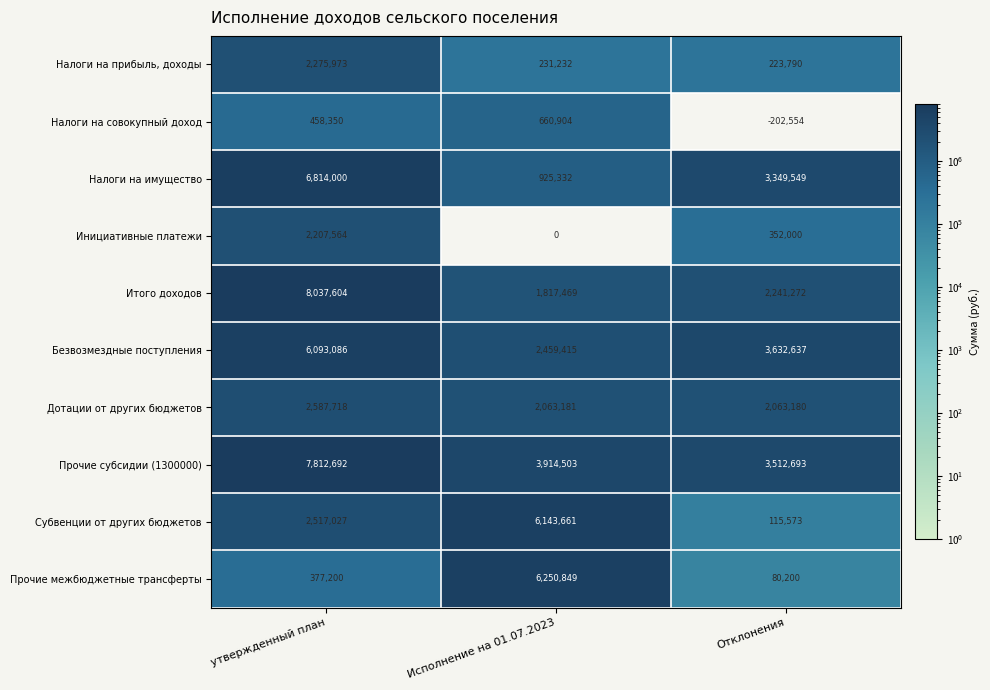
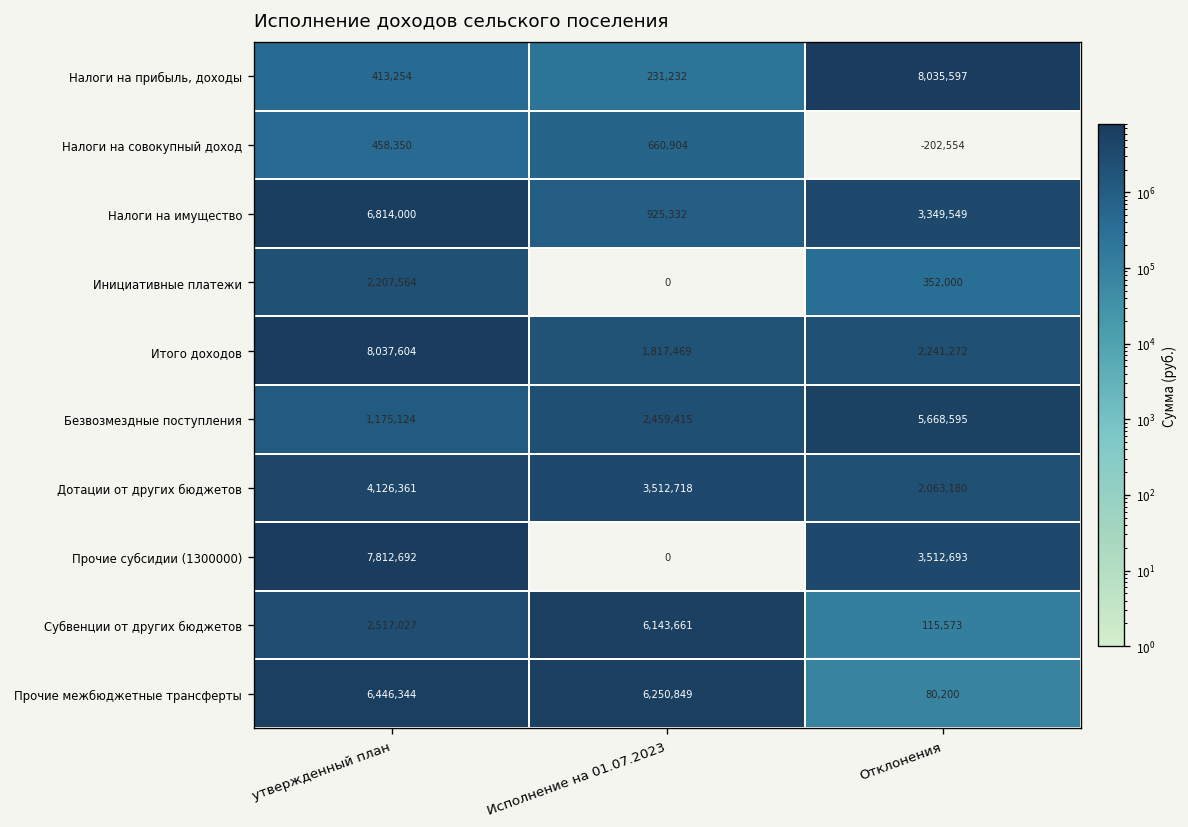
  {
    "Налоги на прибыль, доходы": {
-     "утвержденный план": "2,275,973",
+     "утвержденный план": "413,254",
      "Исполнение на 01.07.2023": "231,232",
-     "Отклонения": "223,790"
+     "Отклонения": "8,035,597"
    },
    "Налоги на совокупный доход": {
      "утвержденный план": "458,350",
      "Исполнение на 01.07.2023": "660,904",
      "Отклонения": "-202,554"
    },
    "Налоги на имущество": {
      "утвержденный план": "6,814,000",
      "Исполнение на 01.07.2023": "925,332",
      "Отклонения": "3,349,549"
    },
    "Инициативные платежи": {
      "утвержденный план": "2,207,564",
      "Исполнение на 01.07.2023": "0",
      "Отклонения": "352,000"
    },
    "Итого доходов": {
      "утвержденный план": "8,037,604",
      "Исполнение на 01.07.2023": "1,817,469",
      "Отклонения": "2,241,272"
    },
    "Безвозмездные поступления": {
-     "утвержденный план": "6,093,086",
+     "утвержденный план": "1,175,124",
      "Исполнение на 01.07.2023": "2,459,415",
-     "Отклонения": "3,632,637"
+     "Отклонения": "5,668,595"
    },
    "Дотации от других бюджетов": {
-     "утвержденный план": "2,587,718",
-     "Исполнение на 01.07.2023": "2,063,181",
+     "утвержденный план": "4,126,361",
+     "Исполнение на 01.07.2023": "3,512,718",
      "Отклонения": "2,063,180"
    },
    "Прочие субсидии (1300000)": {
      "утвержденный план": "7,812,692",
-     "Исполнение на 01.07.2023": "3,914,503",
+     "Исполнение на 01.07.2023": "0",
      "Отклонения": "3,512,693"
    },
    "Субвенции от других бюджетов": {
      "утвержденный план": "2,517,027",
      "Исполнение на 01.07.2023": "6,143,661",
      "Отклонения": "115,573"
    },
    "Прочие межбюджетные трансферты": {
-     "утвержденный план": "377,200",
+     "утвержденный план": "6,446,344",
      "Исполнение на 01.07.2023": "6,250,849",
      "Отклонения": "80,200"
    }
  }
